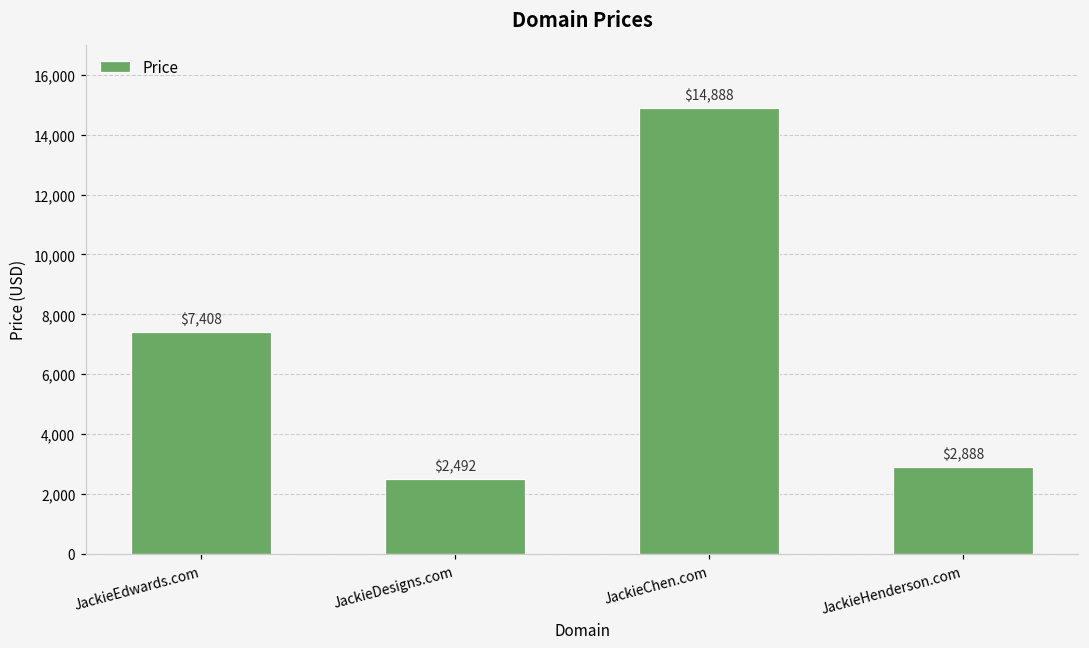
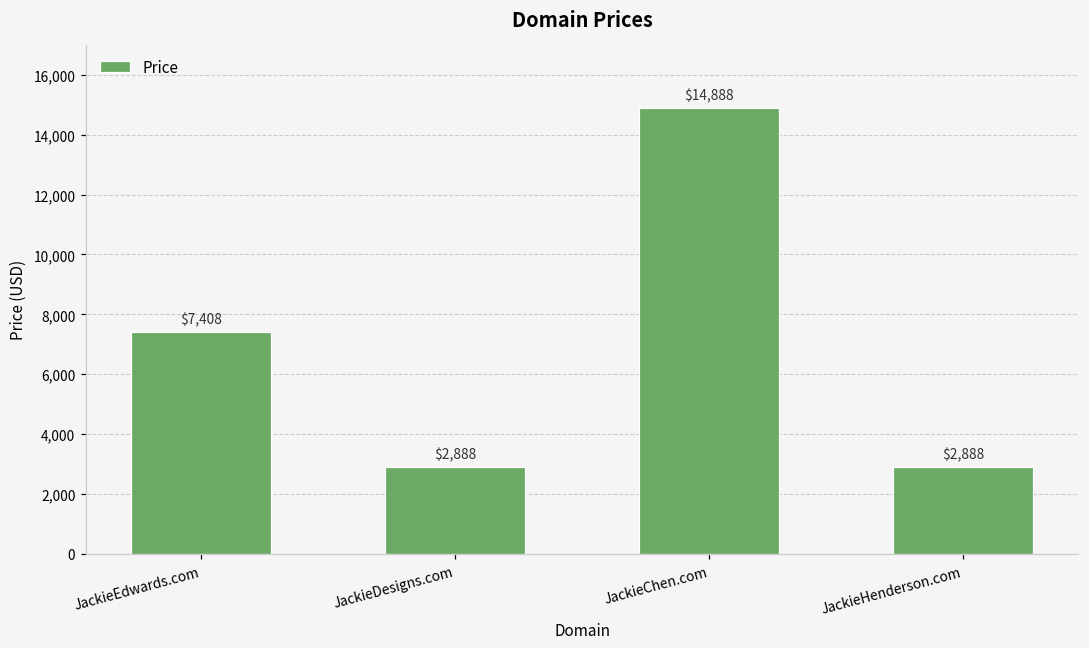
  {
    "JackieEdwards.com": "$7,408",
-   "JackieDesigns.com": "$2,492",
+   "JackieDesigns.com": "$2,888",
    "JackieChen.com": "$14,888",
    "JackieHenderson.com": "$2,888"
  }
